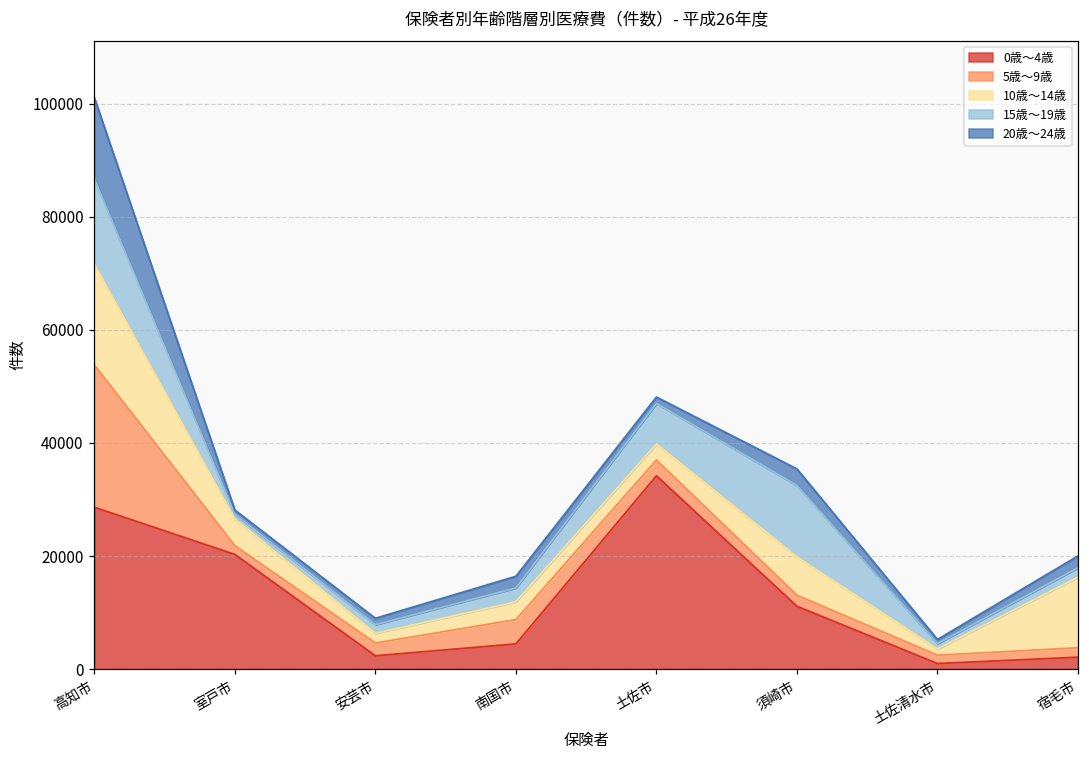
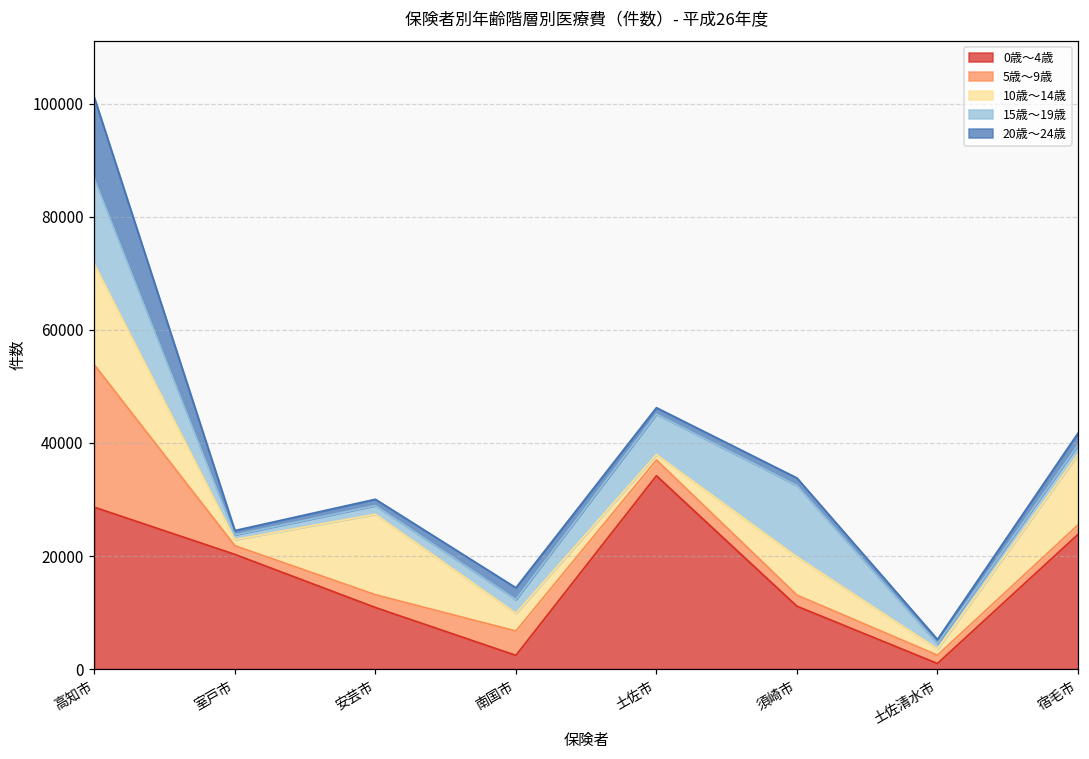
  {
    "0歳～4歳": {
      "高知市": 29000,
      "室戸市": 20000,
-     "安芸市": 2000,
-     "南国市": 4000,
+     "安芸市": 11000,
+     "南国市": 2000,
      "土佐市": 34000,
      "須崎市": 11000,
      "土佐清水市": 1000,
-     "宿毛市": 2000
+     "宿毛市": 24000
    },
    "5歳～9歳": {
      "高知市": 25000,
      "室戸市": 2000,
      "安芸市": 2000,
      "南国市": 4000,
      "土佐市": 3000,
      "須崎市": 2000,
      "土佐清水市": 1000,
      "宿毛市": 2000
    },
    "10歳～14歳": {
      "高知市": 18000,
-     "室戸市": 5000,
-     "安芸市": 2000,
+     "室戸市": 1000,
+     "安芸市": 14000,
      "南国市": 3000,
-     "土佐市": 3000,
+     "土佐市": 1000,
      "須崎市": 7000,
      "土佐清水市": 1000,
      "宿毛市": 12000
    },
    "15歳～19歳": {
      "高知市": 15000,
      "室戸市": 1000,
      "安芸市": 2000,
      "南国市": 2000,
      "土佐市": 7000,
      "須崎市": 13000,
      "土佐清水市": 1000,
      "宿毛市": 2000
    },
    "20歳～24歳": {
      "高知市": 14000,
      "室戸市": 1000,
      "安芸市": 1000,
      "南国市": 2000,
      "土佐市": 1000,
-     "須崎市": 3000,
+     "須崎市": 1000,
      "土佐清水市": 1000,
      "宿毛市": 2000
    }
  }
